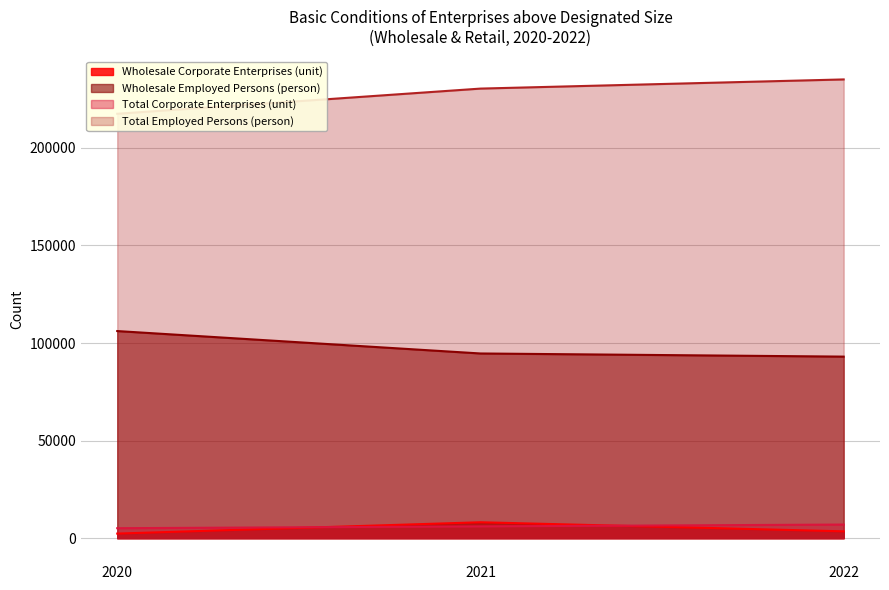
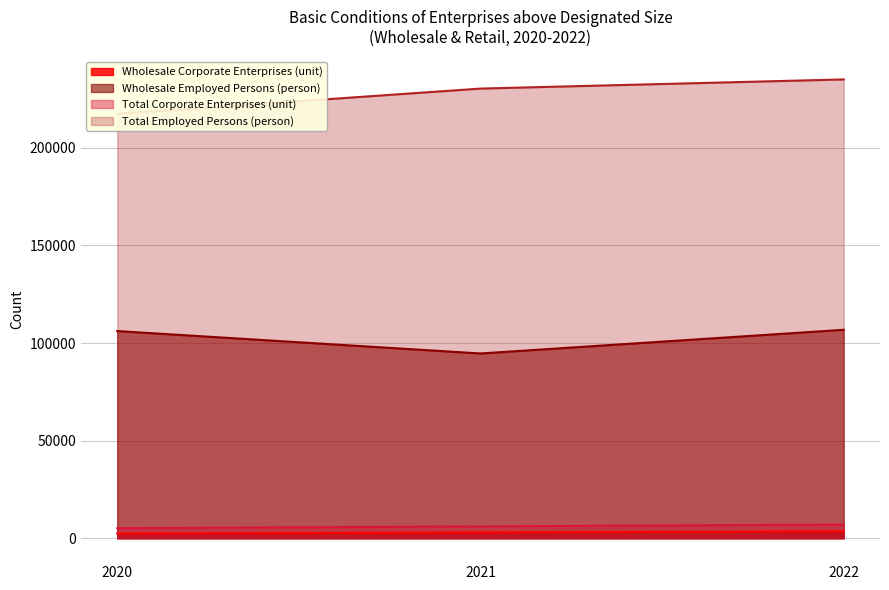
  {
    "Wholesale Corporate Enterprises (unit)": {
      "2020": 2000,
-     "2021": 8000,
+     "2021": 3000,
      "2022": 4000
    },
    "Wholesale Employed Persons (person)": {
      "2020": 106000,
      "2021": 95000,
-     "2022": 93000
+     "2022": 107000
    }
  }
